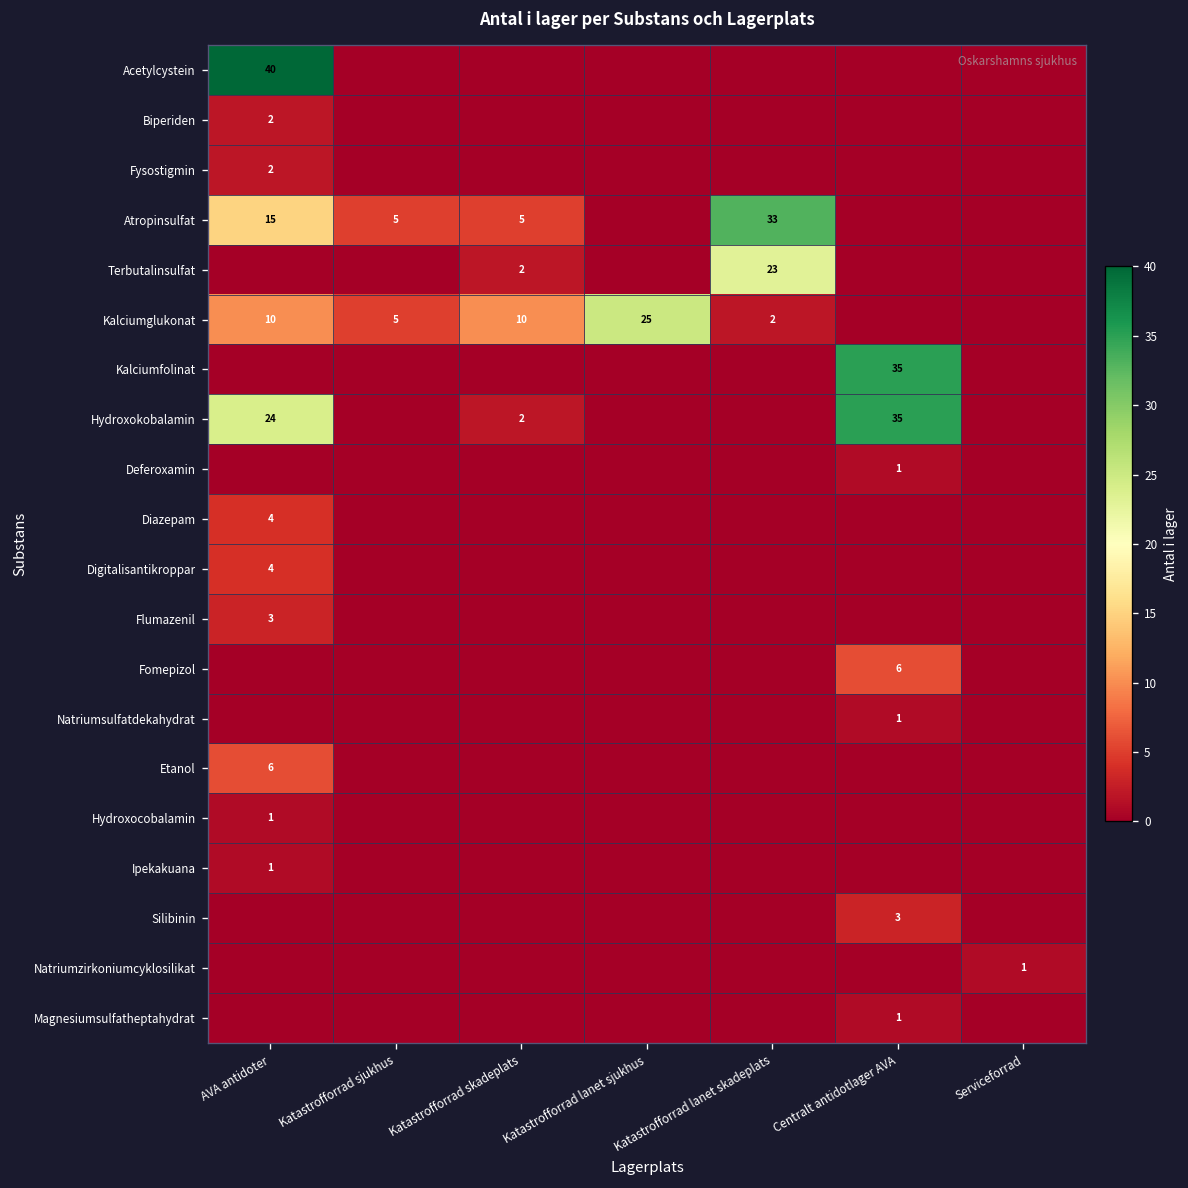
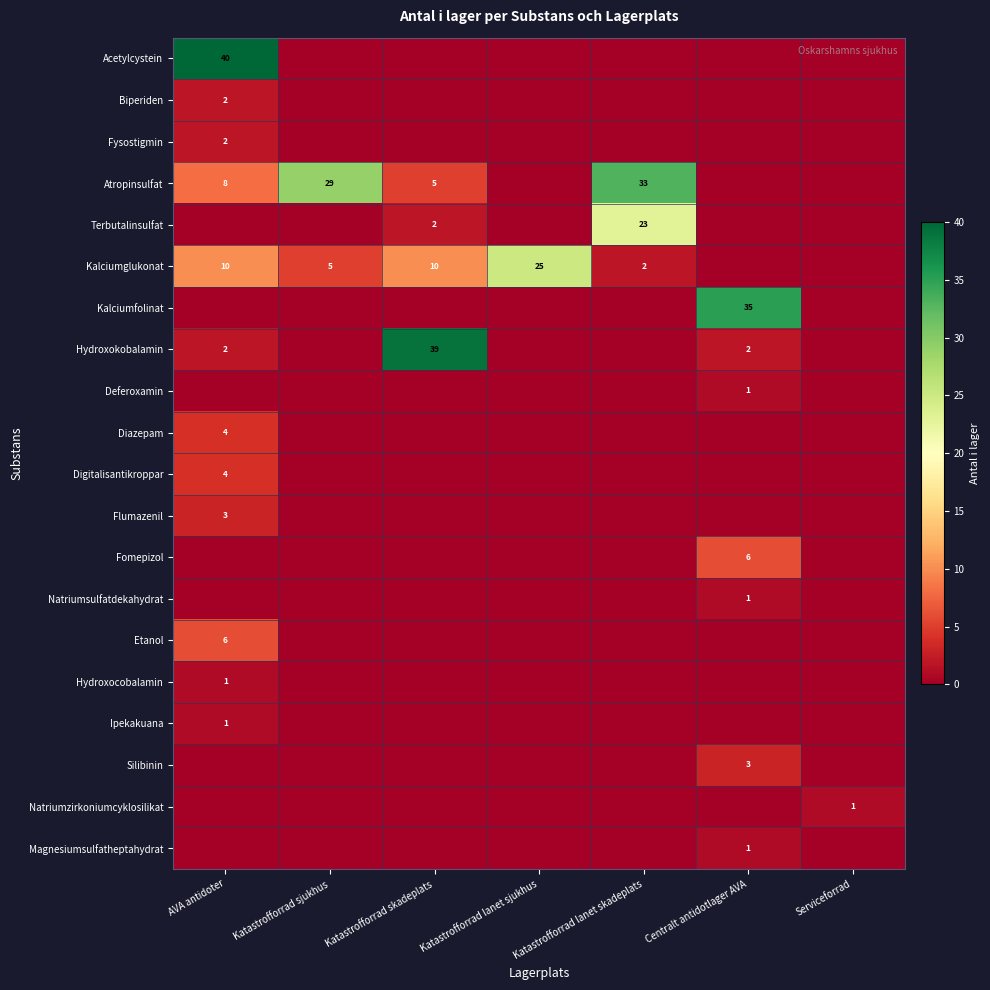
  {
    "Acetylcystein": {
      "AVA antidoter": 40
    },
    "Biperiden": {
      "AVA antidoter": 2
    },
    "Fysostigmin": {
      "AVA antidoter": 2
    },
    "Atropinsulfat": {
-     "AVA antidoter": 15,
-     "Katastrofforrad sjukhus": 5,
+     "AVA antidoter": 8,
+     "Katastrofforrad sjukhus": 29,
      "Katastrofforrad skadeplats": 5,
      "Katastrofforrad lanet skadeplats": 33
    },
    "Terbutalinsulfat": {
      "Katastrofforrad skadeplats": 2,
      "Katastrofforrad lanet skadeplats": 23
    },
    "Kalciumglukonat": {
      "AVA antidoter": 10,
      "Katastrofforrad sjukhus": 5,
      "Katastrofforrad skadeplats": 10,
      "Katastrofforrad lanet sjukhus": 25,
      "Katastrofforrad lanet skadeplats": 2
    },
    "Kalciumfolinat": {
      "Centralt antidotlager AVA": 35
    },
    "Hydroxokobalamin": {
-     "AVA antidoter": 24,
-     "Katastrofforrad skadeplats": 2,
-     "Centralt antidotlager AVA": 35
+     "AVA antidoter": 2,
+     "Katastrofforrad skadeplats": 39,
+     "Centralt antidotlager AVA": 2
    },
    "Deferoxamin": {
      "Centralt antidotlager AVA": 1
    },
    "Diazepam": {
      "AVA antidoter": 4
    },
    "Digitalisantikroppar": {
      "AVA antidoter": 4
    },
    "Flumazenil": {
      "AVA antidoter": 3
    },
    "Fomepizol": {
      "Centralt antidotlager AVA": 6
    },
    "Natriumsulfatdekahydrat": {
      "Centralt antidotlager AVA": 1
    },
    "Etanol": {
      "AVA antidoter": 6
    },
    "Hydroxocobalamin": {
      "AVA antidoter": 1
    },
    "Ipekakuana": {
      "AVA antidoter": 1
    },
    "Silibinin": {
      "Centralt antidotlager AVA": 3
    },
    "Natriumzirkoniumcyklosilikat": {
      "Serviceforrad": 1
    },
    "Magnesiumsulfatheptahydrat": {
      "Centralt antidotlager AVA": 1
    }
  }
